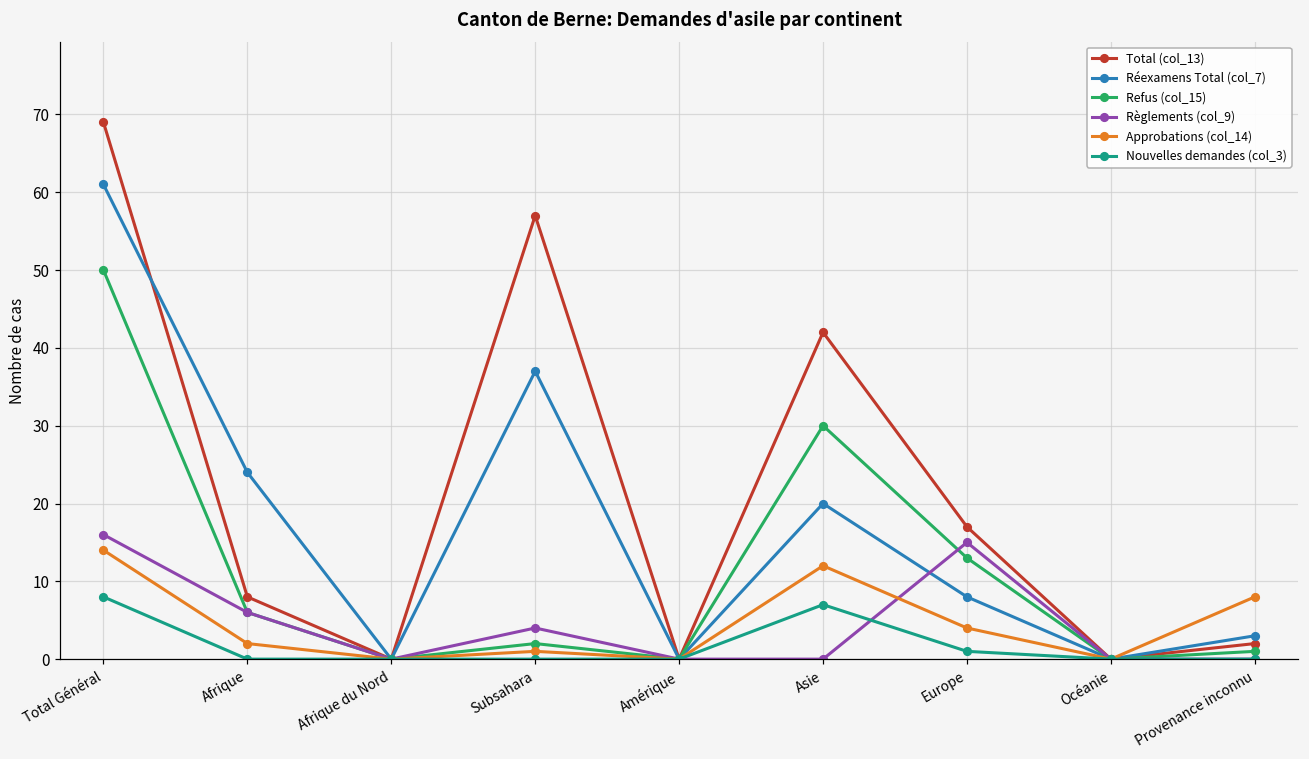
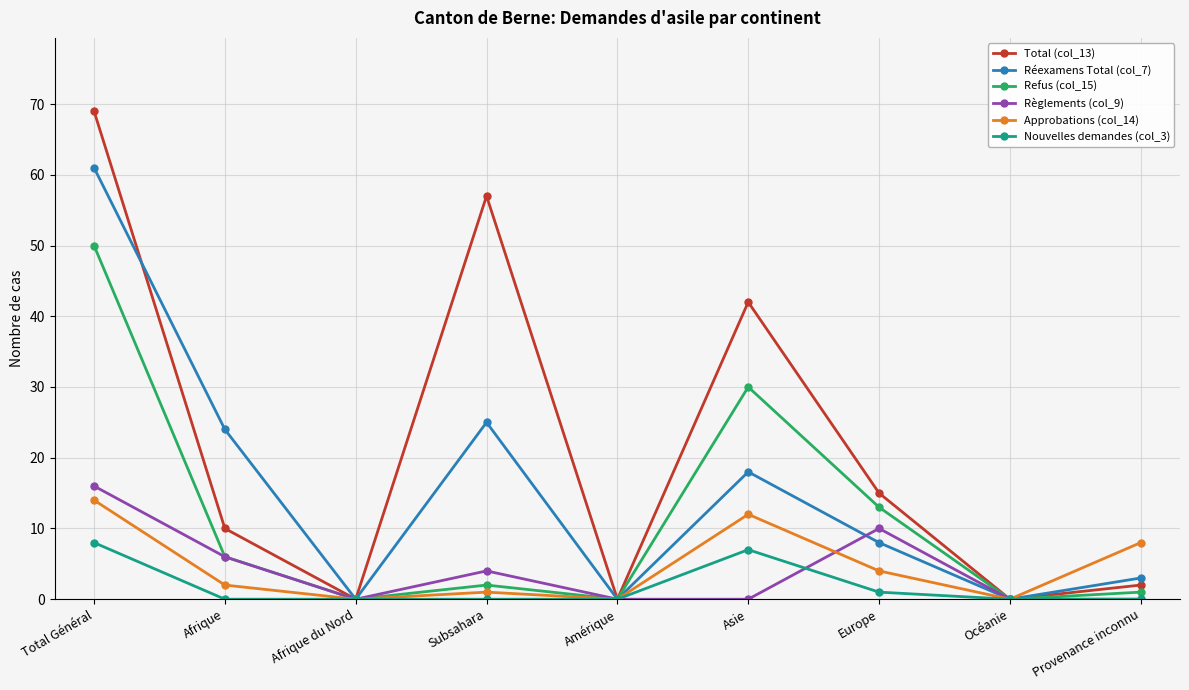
  {
    "Total (col_13)": {
      "Total Général": 69,
-     "Afrique": 8,
+     "Afrique": 10,
      "Subsahara": 57,
      "Asie": 42,
-     "Europe": 17,
+     "Europe": 15,
      "Provenance inconnu": 2
    },
    "Réexamens Total (col_7)": {
      "Total Général": 61,
      "Afrique": 24,
-     "Subsahara": 37,
-     "Asie": 20,
+     "Subsahara": 25,
+     "Asie": 18,
      "Europe": 8,
      "Provenance inconnu": 3
    },
    "Règlements (col_9)": {
      "Total Général": 16,
      "Subsahara": 4,
      "Asie": 0,
-     "Europe": 15
+     "Europe": 10
    },
    "Approbations (col_14)": {
      "Total Général": 14,
      "Afrique": 2,
      "Subsahara": 1,
      "Asie": 12,
      "Europe": 4,
      "Provenance inconnu": 8
    }
  }
